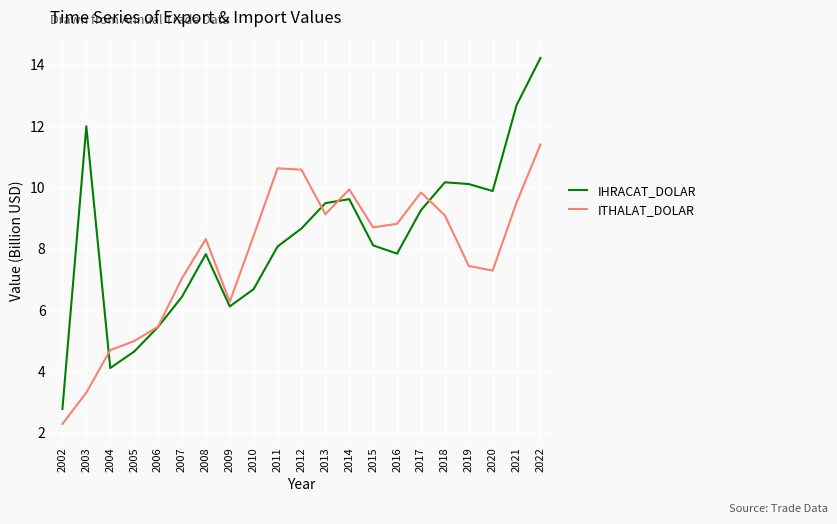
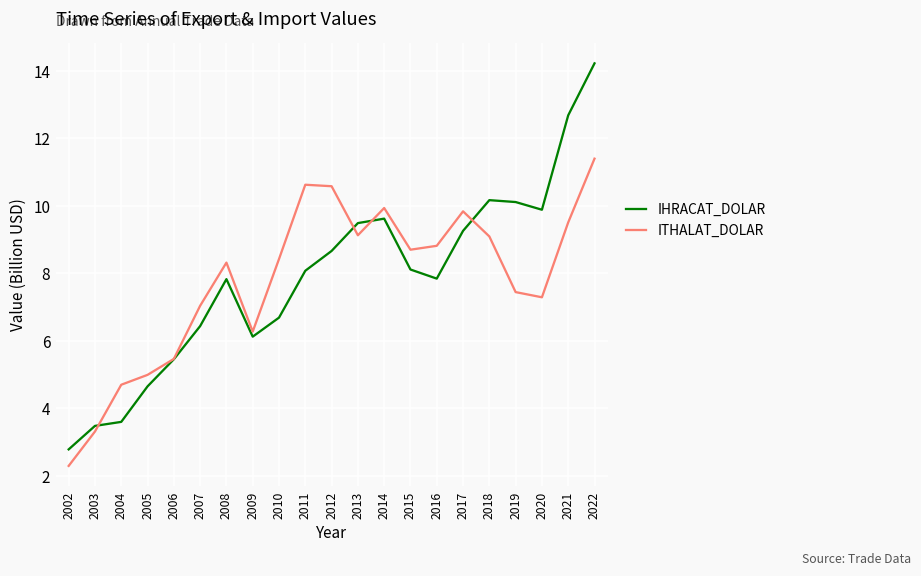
  {
    "IHRACAT_DOLAR": {
      "2002": 2.8,
-     "2003": 12.0,
-     "2004": 4.1,
+     "2003": 3.5,
+     "2004": 3.6,
      "2005": 4.6,
      "2007": 6.4,
      "2008": 7.8,
      "2009": 6.1,
      "2010": 6.7,
      "2011": 8.1,
      "2012": 8.7,
      "2013": 9.5,
      "2014": 9.6,
      "2015": 8.1,
      "2016": 7.8,
      "2017": 9.3,
      "2018": 10.2,
      "2019": 10.1,
      "2020": 9.9,
      "2021": 12.7,
      "2022": 14.2
    },
    "ITHALAT_DOLAR": {
      "2002": 2.3,
      "2003": 3.3,
      "2004": 4.7,
      "2005": 5.0,
      "2007": 7.0,
      "2008": 8.3,
      "2009": 6.3,
      "2010": 8.4,
      "2011": 10.6,
      "2012": 10.6,
      "2013": 9.1,
      "2014": 9.9,
      "2015": 8.7,
      "2016": 8.8,
      "2017": 9.8,
      "2018": 9.1,
      "2019": 7.4,
      "2020": 7.3,
      "2021": 9.5,
      "2022": 11.4
    }
  }
